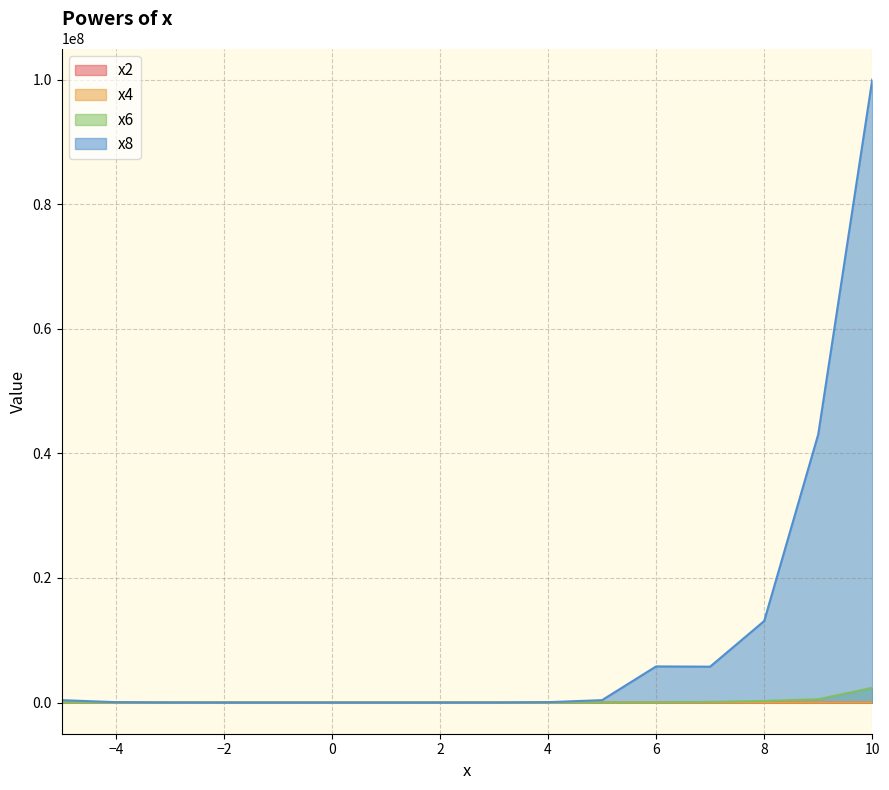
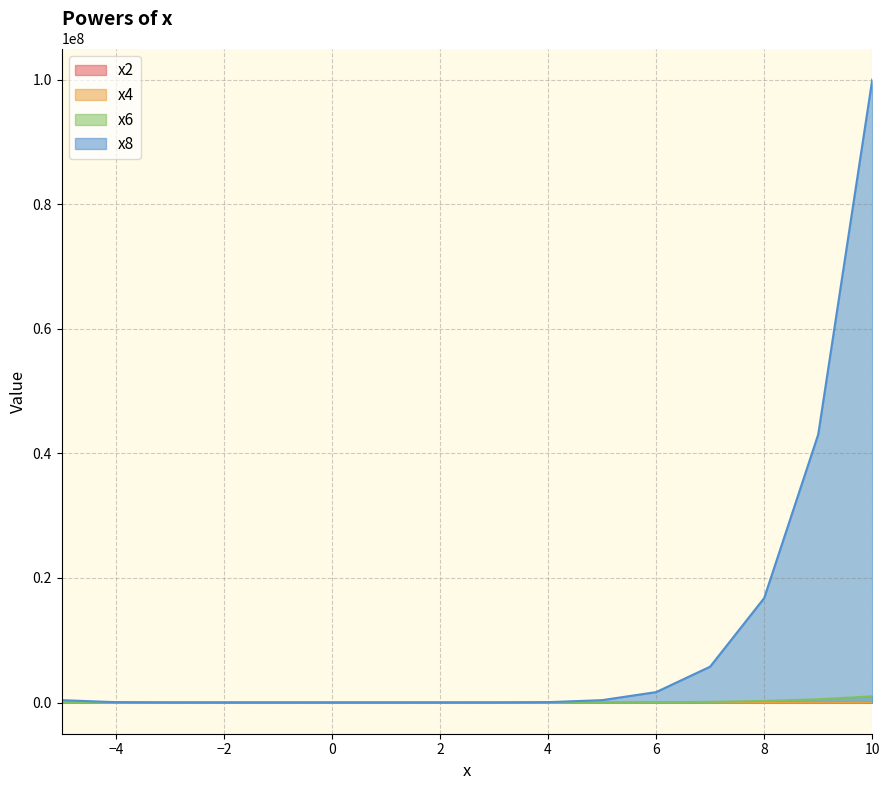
  {
    "x6": {
-     "10": 2000000
+     "10": 1000000
    },
    "x8": {
-     "6": 6000000,
-     "8": 13000000,
+     "6": 2000000,
+     "8": 17000000,
      "10": 100000000
    }
  }
